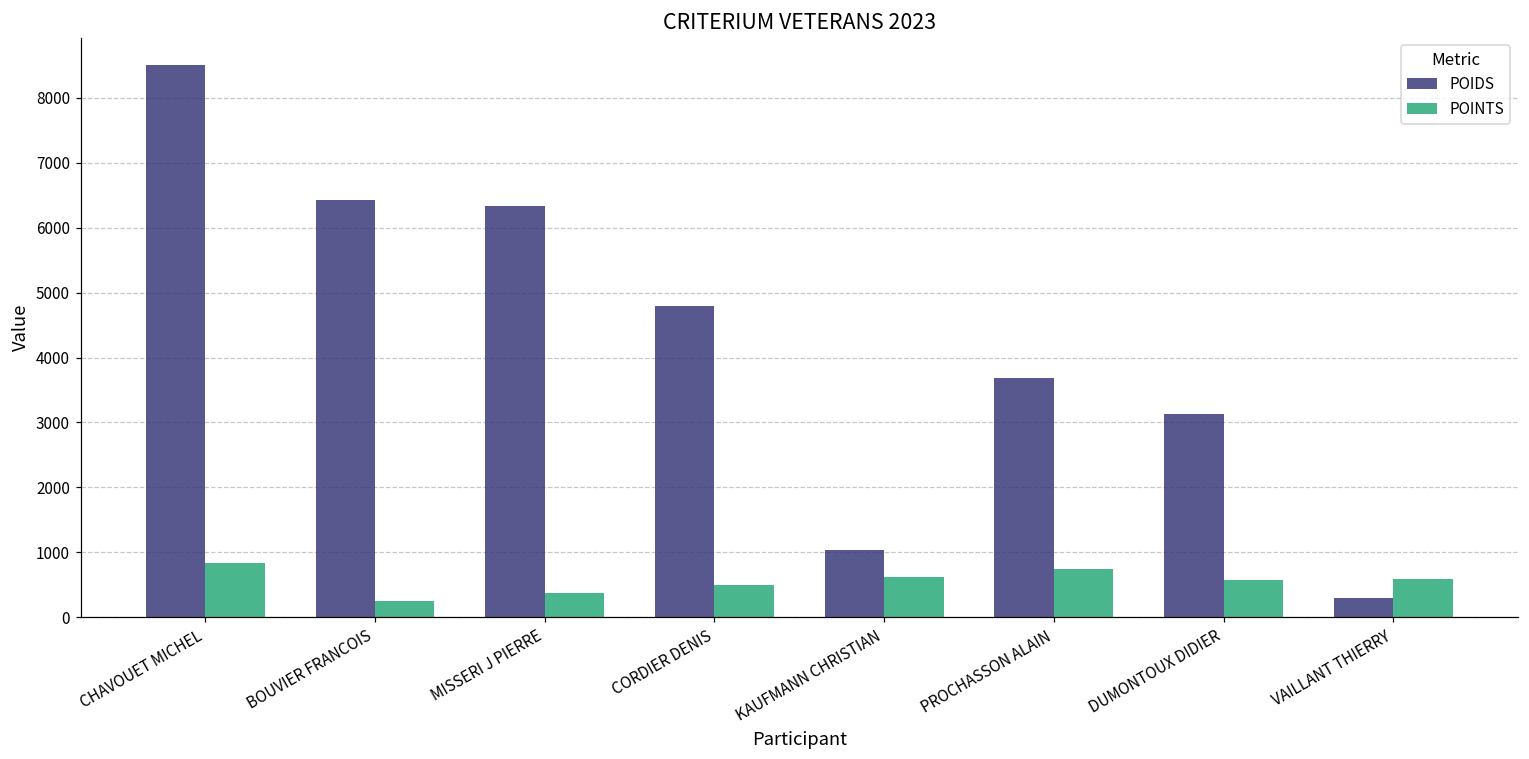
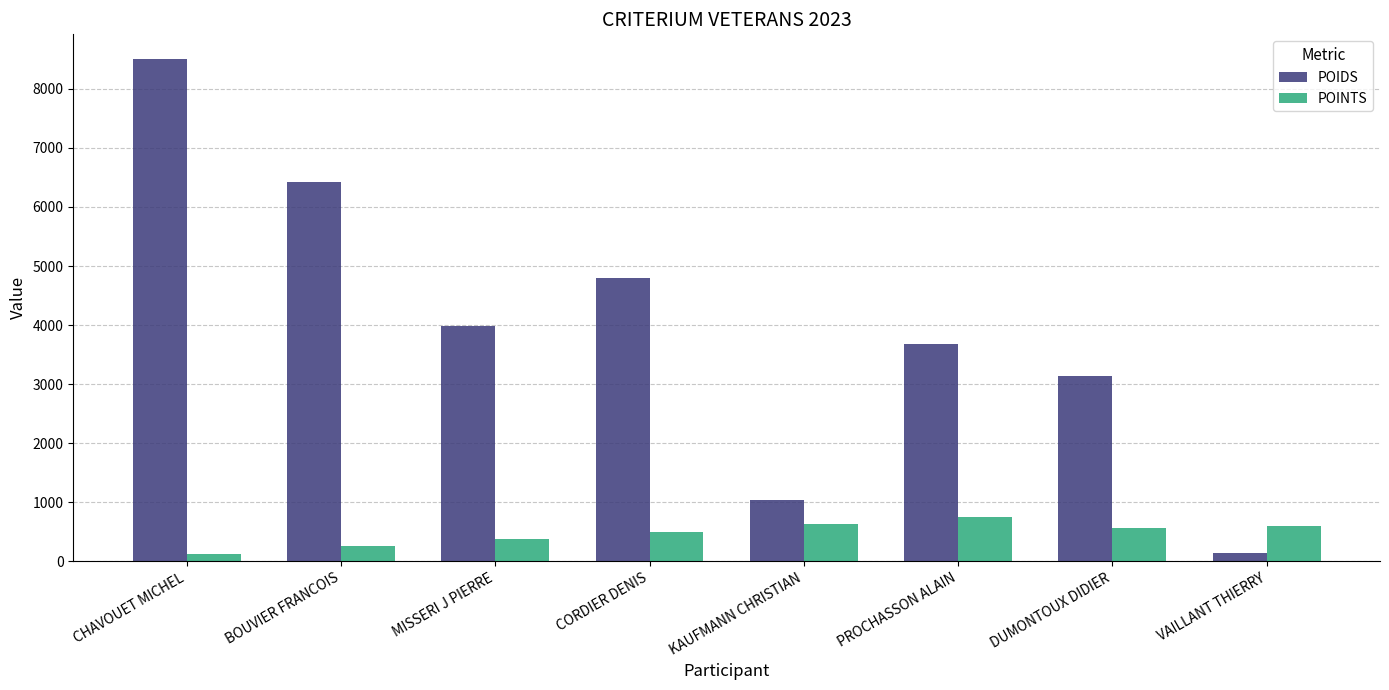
  {
    "POIDS": {
      "CHAVOUET MICHEL": 8500,
      "BOUVIER FRANCOIS": 6400,
-     "MISSERI J PIERRE": 6300,
+     "MISSERI J PIERRE": 4000,
      "CORDIER DENIS": 4800,
      "KAUFMANN CHRISTIAN": 1000,
      "PROCHASSON ALAIN": 3700,
      "DUMONTOUX DIDIER": 3100,
-     "VAILLANT THIERRY": 300
+     "VAILLANT THIERRY": 100
    },
    "POINTS": {
-     "CHAVOUET MICHEL": 800,
+     "CHAVOUET MICHEL": 100,
      "BOUVIER FRANCOIS": 300,
      "MISSERI J PIERRE": 400,
      "CORDIER DENIS": 500,
      "KAUFMANN CHRISTIAN": 600,
      "PROCHASSON ALAIN": 800,
      "DUMONTOUX DIDIER": 600,
      "VAILLANT THIERRY": 600
    }
  }
